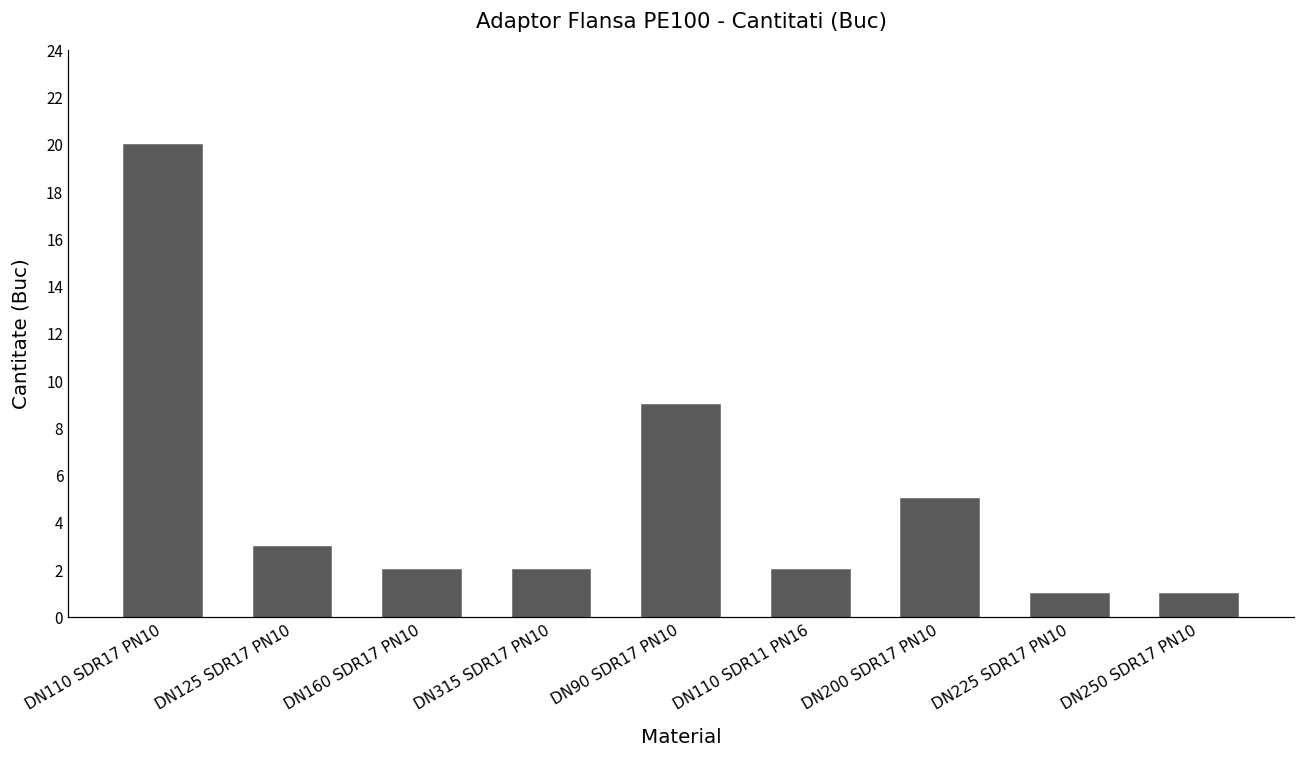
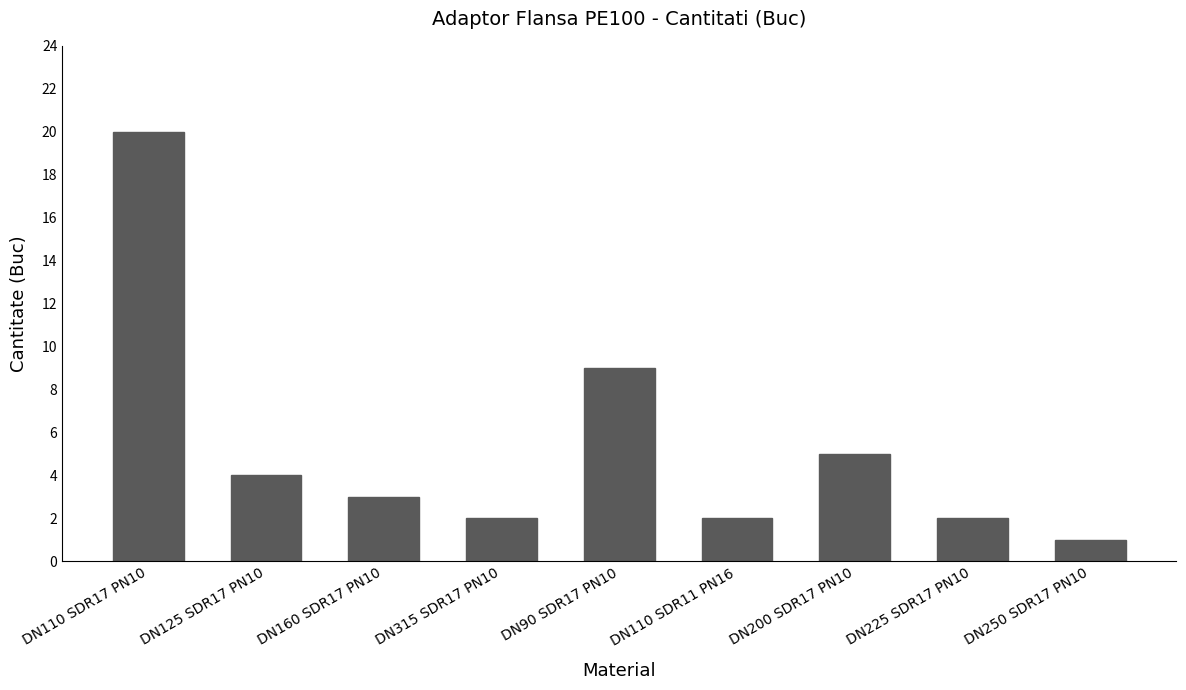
  {
    "DN110 SDR17 PN10": 20,
-   "DN125 SDR17 PN10": 3,
-   "DN160 SDR17 PN10": 2,
+   "DN125 SDR17 PN10": 4,
+   "DN160 SDR17 PN10": 3,
    "DN315 SDR17 PN10": 2,
    "DN90 SDR17 PN10": 9,
    "DN110 SDR11 PN16": 2,
    "DN200 SDR17 PN10": 5,
-   "DN225 SDR17 PN10": 1,
+   "DN225 SDR17 PN10": 2,
    "DN250 SDR17 PN10": 1
  }
